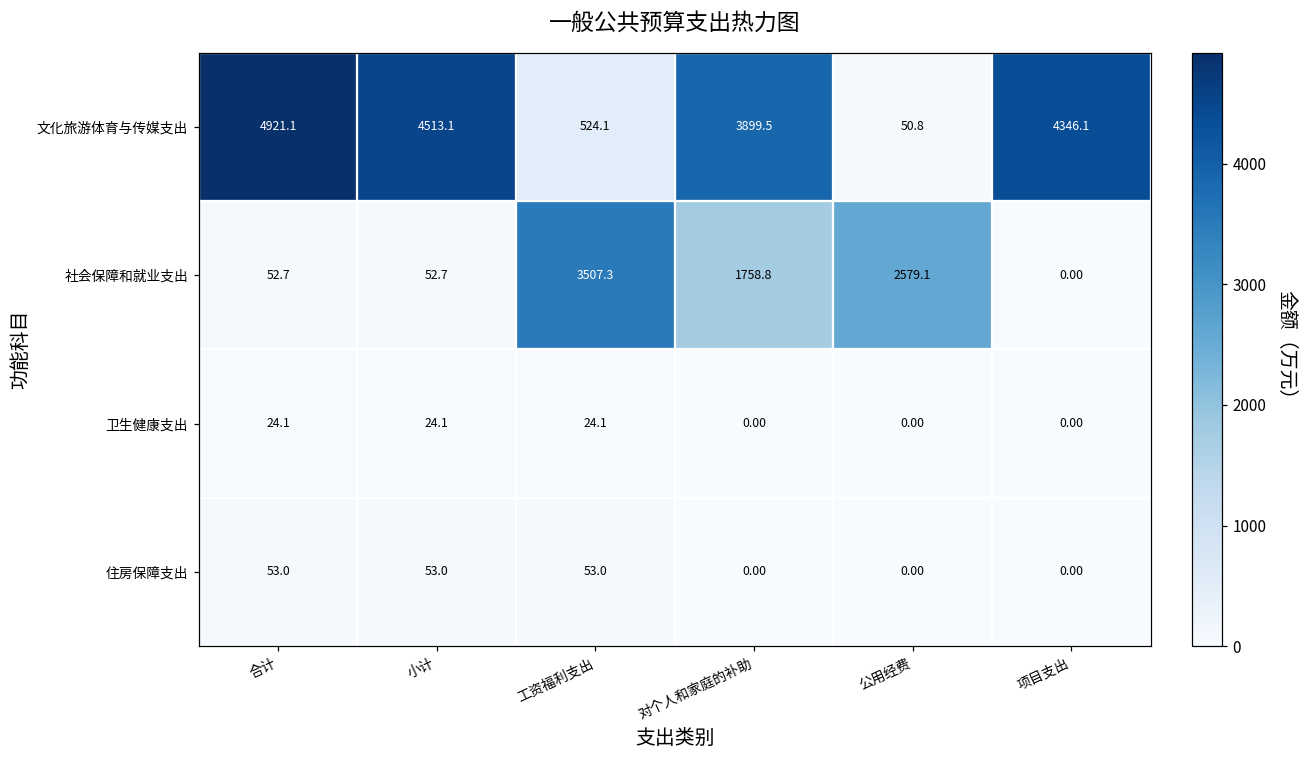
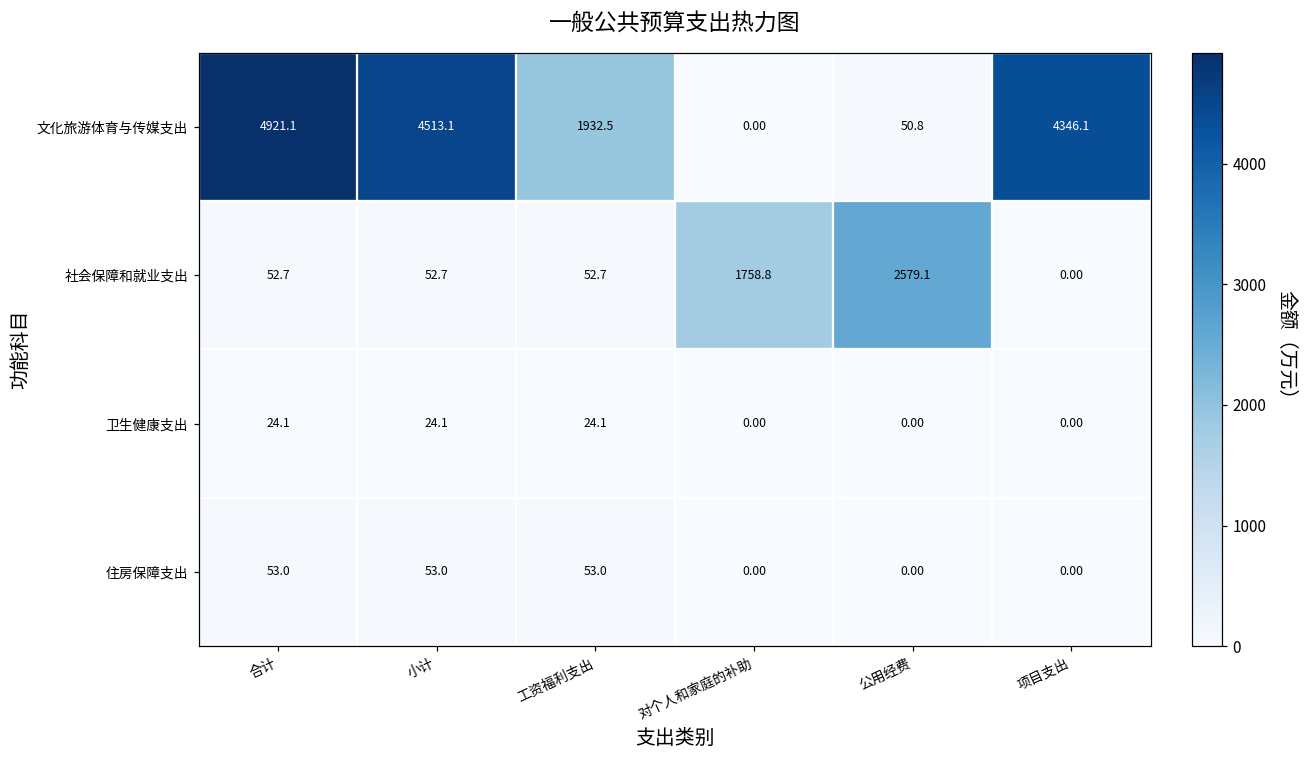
  {
    "文化旅游体育与传媒支出": {
      "合计": 4921.1,
      "小计": 4513.1,
-     "工资福利支出": 524.1,
-     "对个人和家庭的补助": 3899.5,
+     "工资福利支出": 1932.5,
+     "对个人和家庭的补助": 0.00,
      "公用经费": 50.8,
      "项目支出": 4346.1
    },
    "社会保障和就业支出": {
      "合计": 52.7,
      "小计": 52.7,
-     "工资福利支出": 3507.3,
+     "工资福利支出": 52.7,
      "对个人和家庭的补助": 1758.8,
      "公用经费": 2579.1,
      "项目支出": 0.00
    },
    "卫生健康支出": {
      "合计": 24.1,
      "小计": 24.1,
      "工资福利支出": 24.1,
      "对个人和家庭的补助": 0.00,
      "公用经费": 0.00,
      "项目支出": 0.00
    },
    "住房保障支出": {
      "合计": 53.0,
      "小计": 53.0,
      "工资福利支出": 53.0,
      "对个人和家庭的补助": 0.00,
      "公用经费": 0.00,
      "项目支出": 0.00
    }
  }
